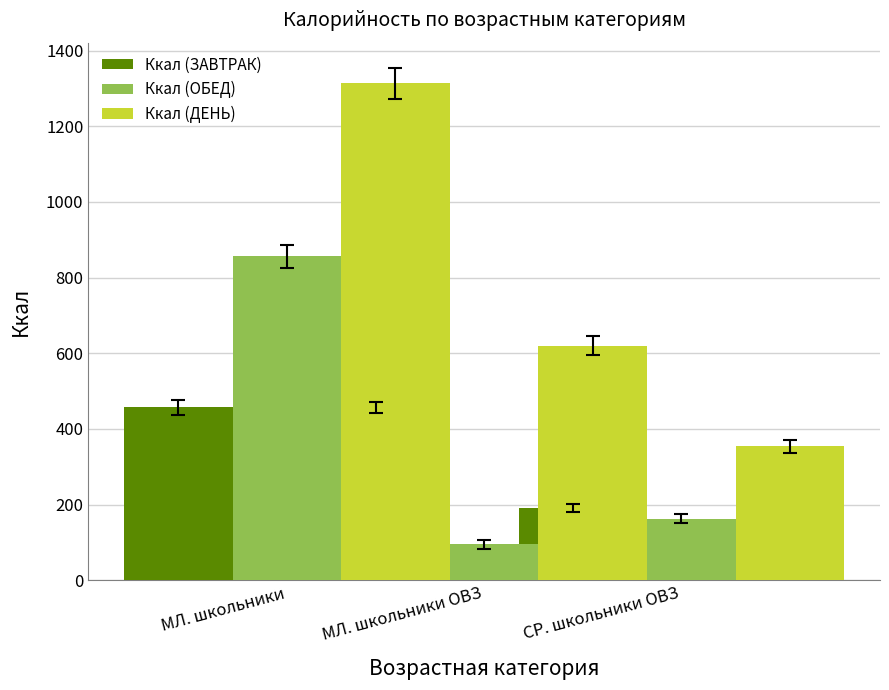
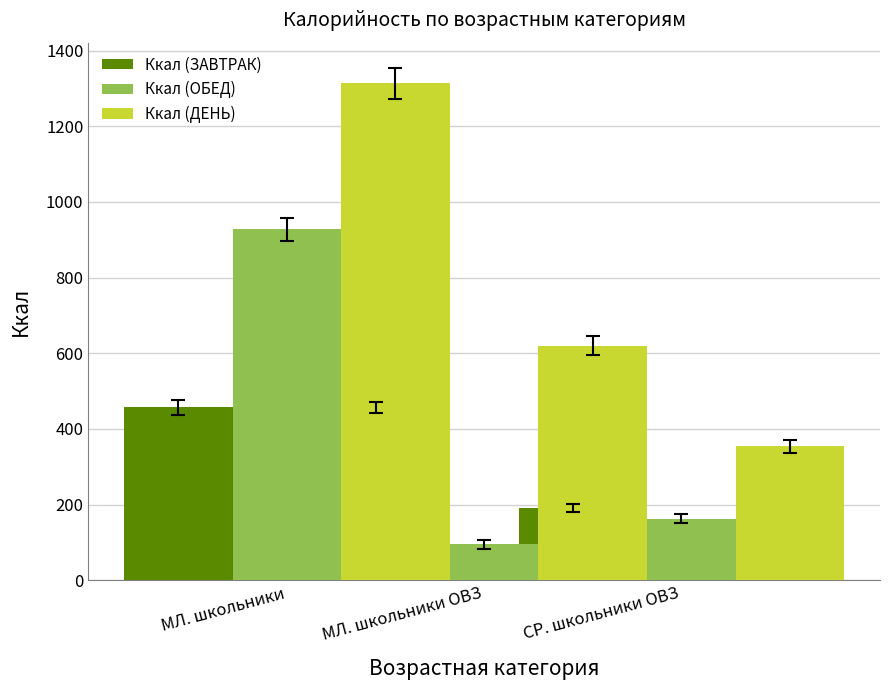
  {
    "Ккал (ОБЕД)": {
-     "МЛ. школьники": 860,
+     "МЛ. школьники": 930,
      "МЛ. школьники ОВЗ": 100,
      "СР. школьники ОВЗ": 160
    }
  }
